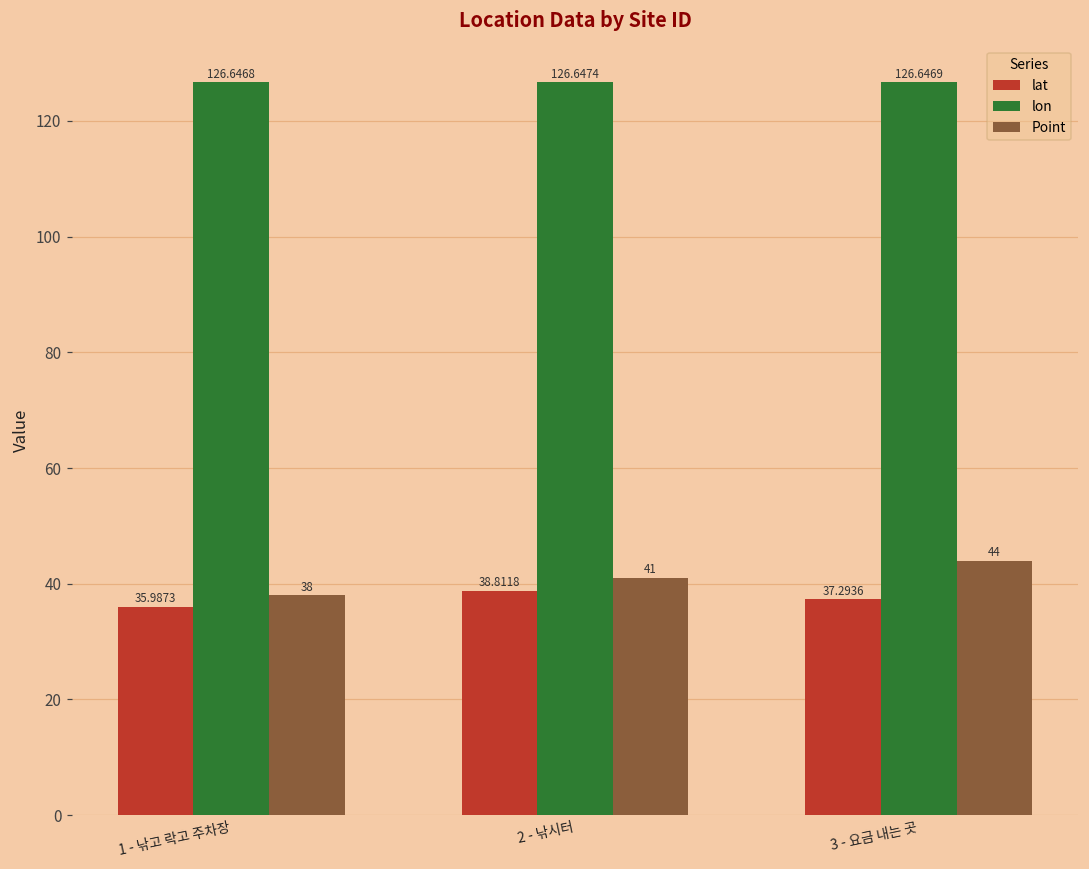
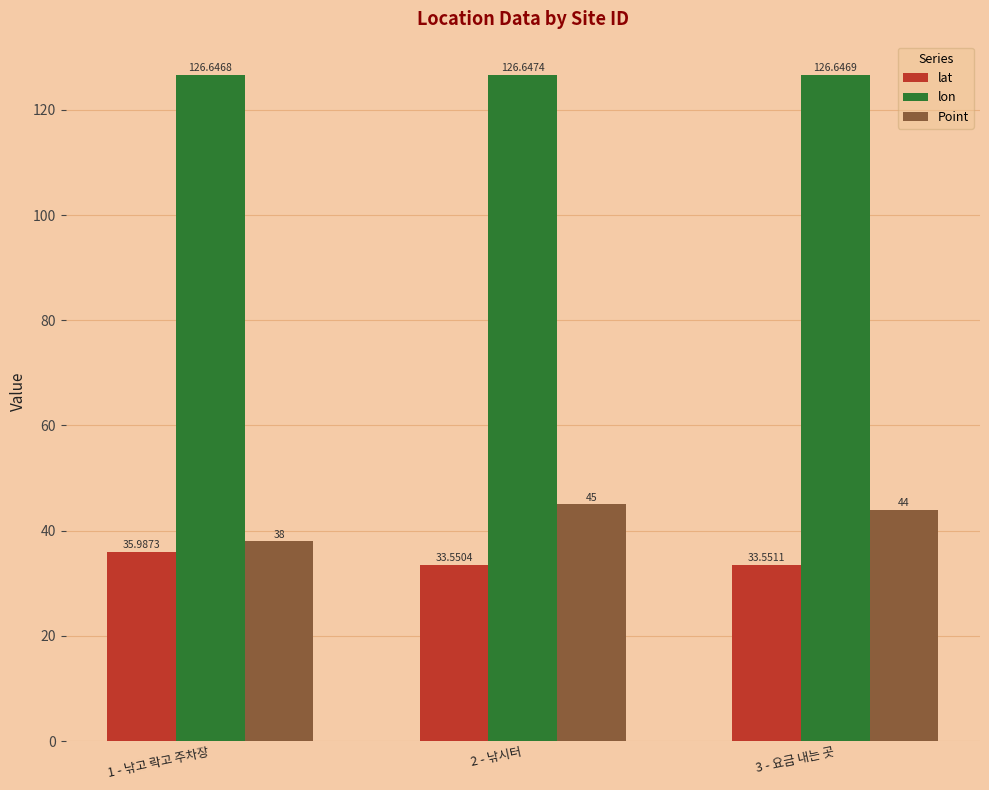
  {
    "lat": {
      "1 - 낚고 락고 주차장": 35.9873,
-     "2 - 낚시터": 38.8118,
-     "3 - 요금 내는 곳": 37.2936
+     "2 - 낚시터": 33.5504,
+     "3 - 요금 내는 곳": 33.5511
    },
    "lon": {
      "1 - 낚고 락고 주차장": 126.6468,
      "2 - 낚시터": 126.6474,
      "3 - 요금 내는 곳": 126.6469
    },
    "Point": {
      "1 - 낚고 락고 주차장": 38,
-     "2 - 낚시터": 41,
+     "2 - 낚시터": 45,
      "3 - 요금 내는 곳": 44
    }
  }
